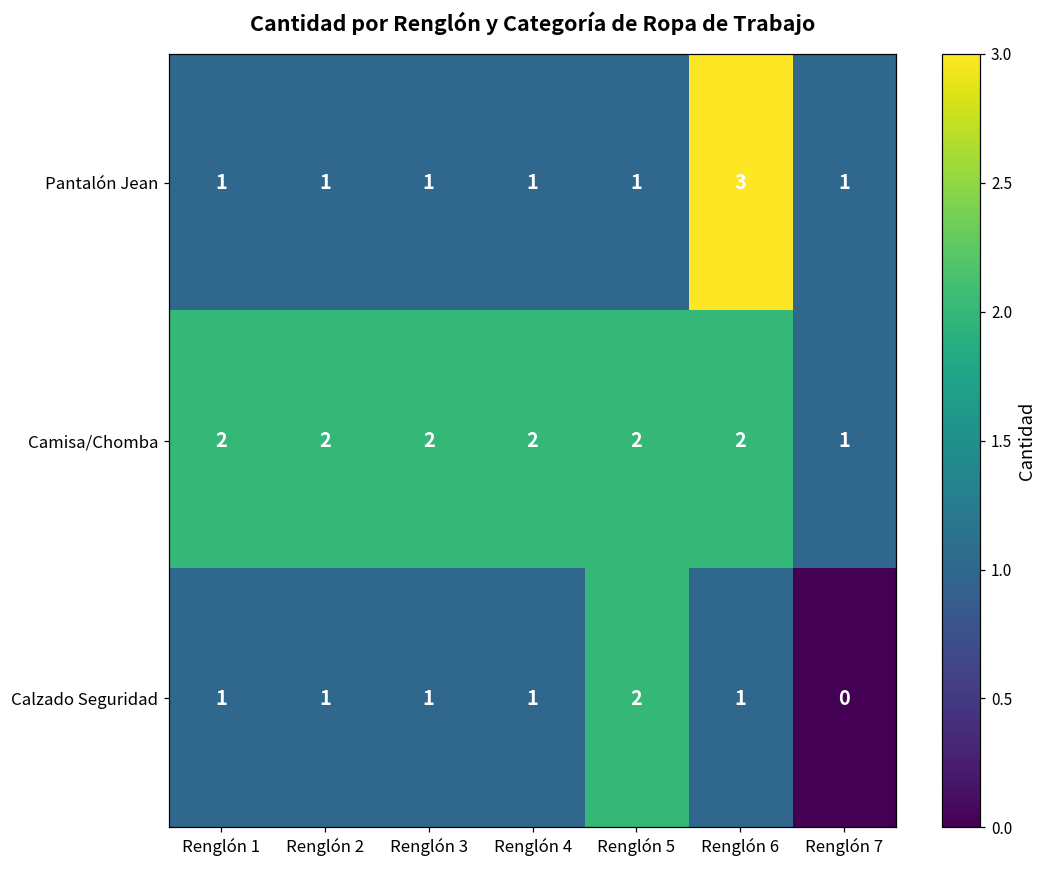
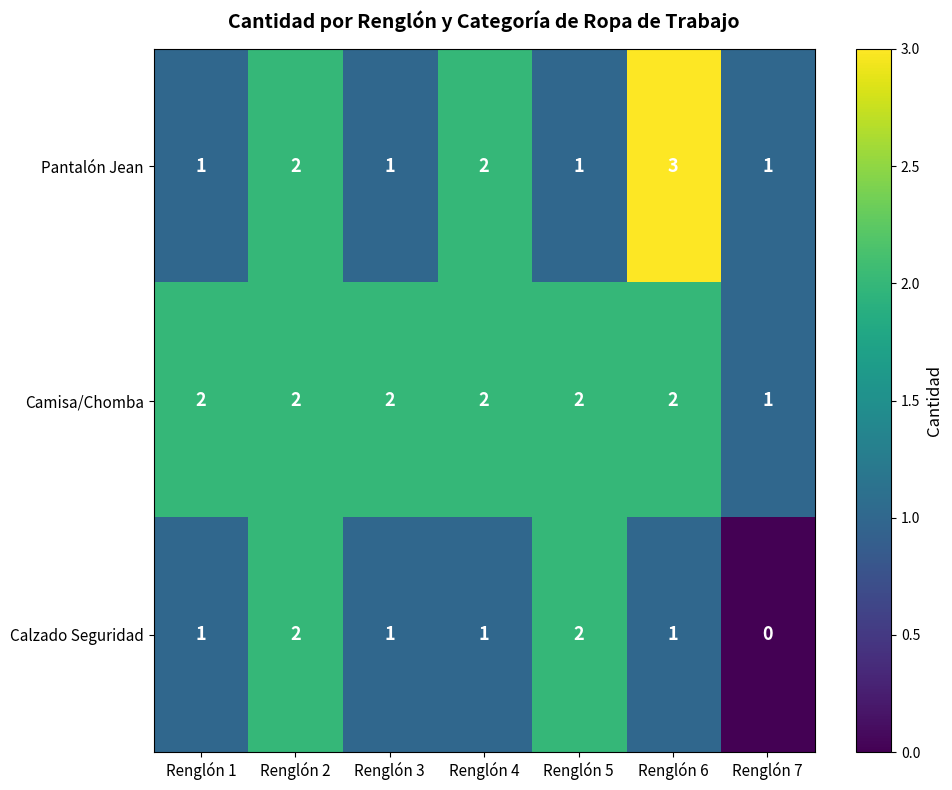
  {
    "Pantalón Jean": {
      "Renglón 1": 1,
-     "Renglón 2": 1,
+     "Renglón 2": 2,
      "Renglón 3": 1,
-     "Renglón 4": 1,
+     "Renglón 4": 2,
      "Renglón 5": 1,
      "Renglón 6": 3,
      "Renglón 7": 1
    },
    "Camisa/Chomba": {
      "Renglón 1": 2,
      "Renglón 2": 2,
      "Renglón 3": 2,
      "Renglón 4": 2,
      "Renglón 5": 2,
      "Renglón 6": 2,
      "Renglón 7": 1
    },
    "Calzado Seguridad": {
      "Renglón 1": 1,
-     "Renglón 2": 1,
+     "Renglón 2": 2,
      "Renglón 3": 1,
      "Renglón 4": 1,
      "Renglón 5": 2,
      "Renglón 6": 1,
      "Renglón 7": 0
    }
  }
